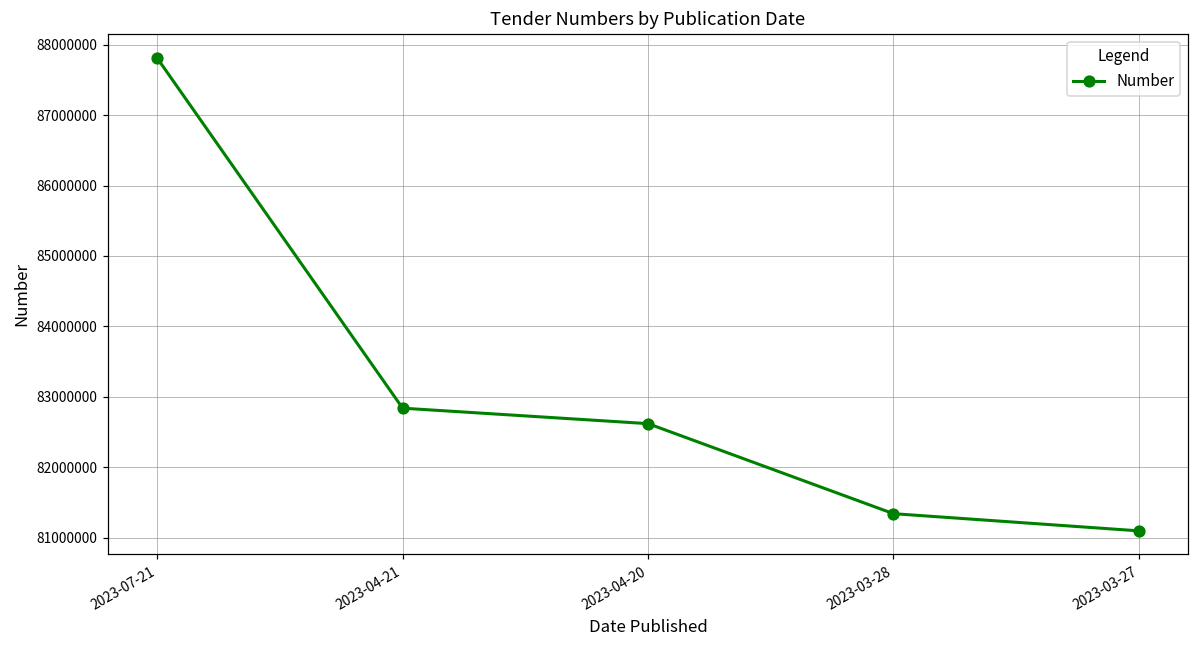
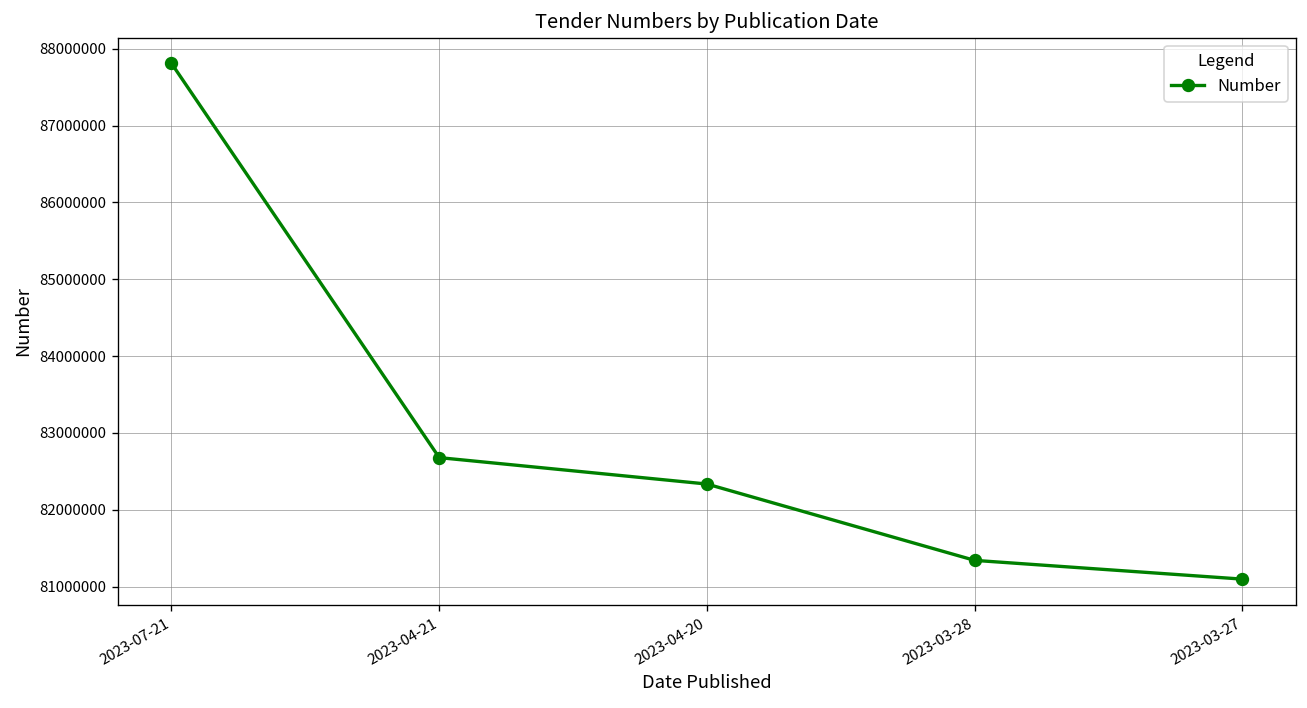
  {
    "2023-07-21": 87800000,
-   "2023-04-21": 82800000,
-   "2023-04-20": 82600000,
+   "2023-04-21": 82700000,
+   "2023-04-20": 82300000,
    "2023-03-28": 81300000,
    "2023-03-27": 81100000
  }
